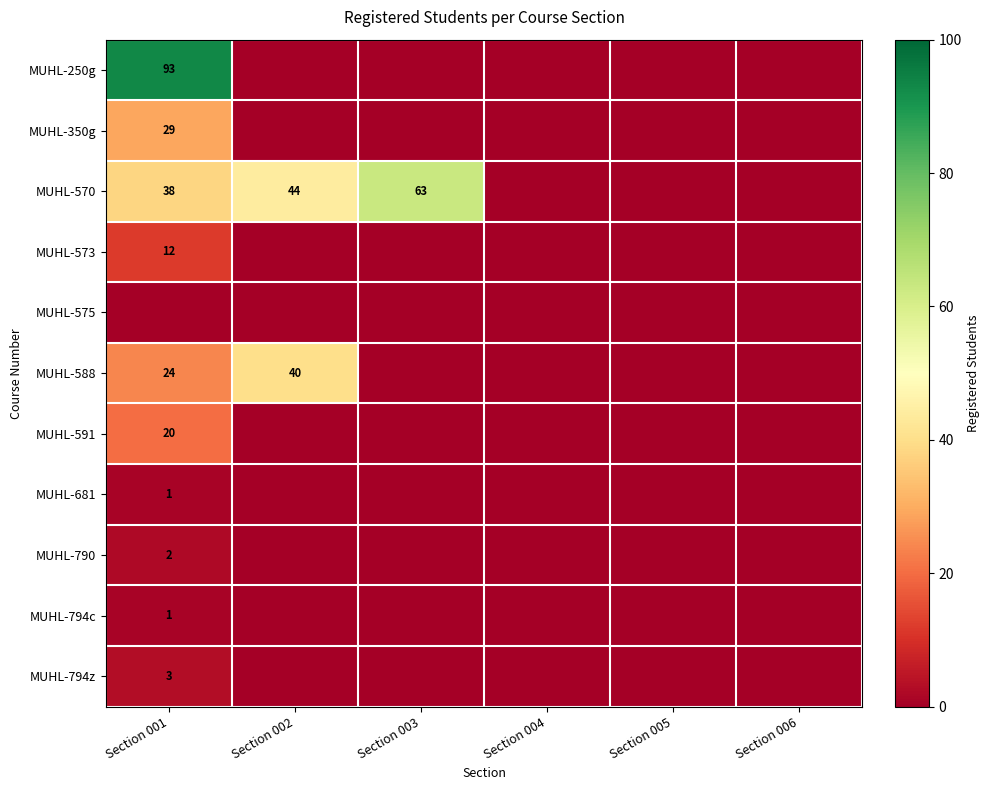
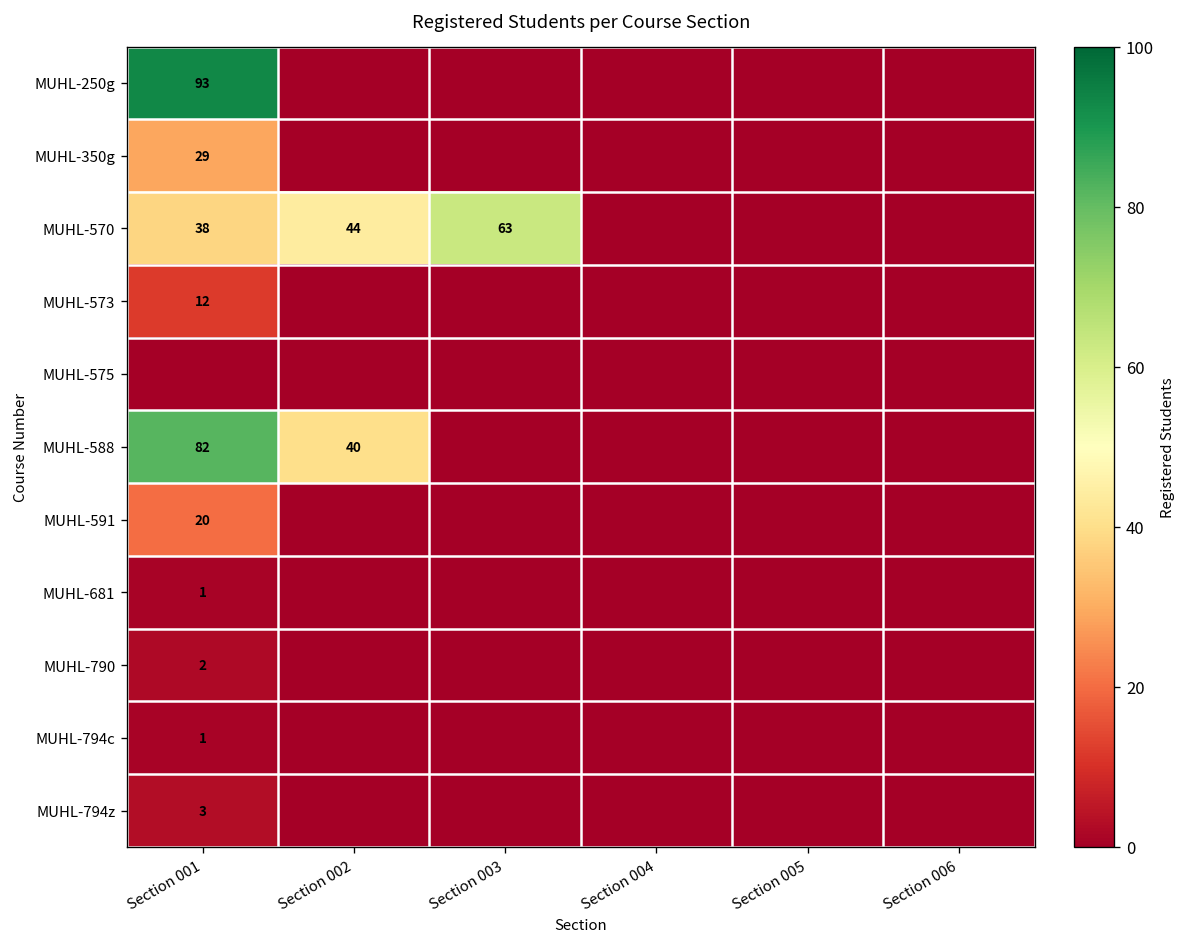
  {
    "MUHL-250g": {
      "Section 001": 93
    },
    "MUHL-350g": {
      "Section 001": 29
    },
    "MUHL-570": {
      "Section 001": 38,
      "Section 002": 44,
      "Section 003": 63
    },
    "MUHL-573": {
      "Section 001": 12
    },
    "MUHL-588": {
-     "Section 001": 24,
+     "Section 001": 82,
      "Section 002": 40
    },
    "MUHL-591": {
      "Section 001": 20
    },
    "MUHL-681": {
      "Section 001": 1
    },
    "MUHL-790": {
      "Section 001": 2
    },
    "MUHL-794c": {
      "Section 001": 1
    },
    "MUHL-794z": {
      "Section 001": 3
    }
  }
